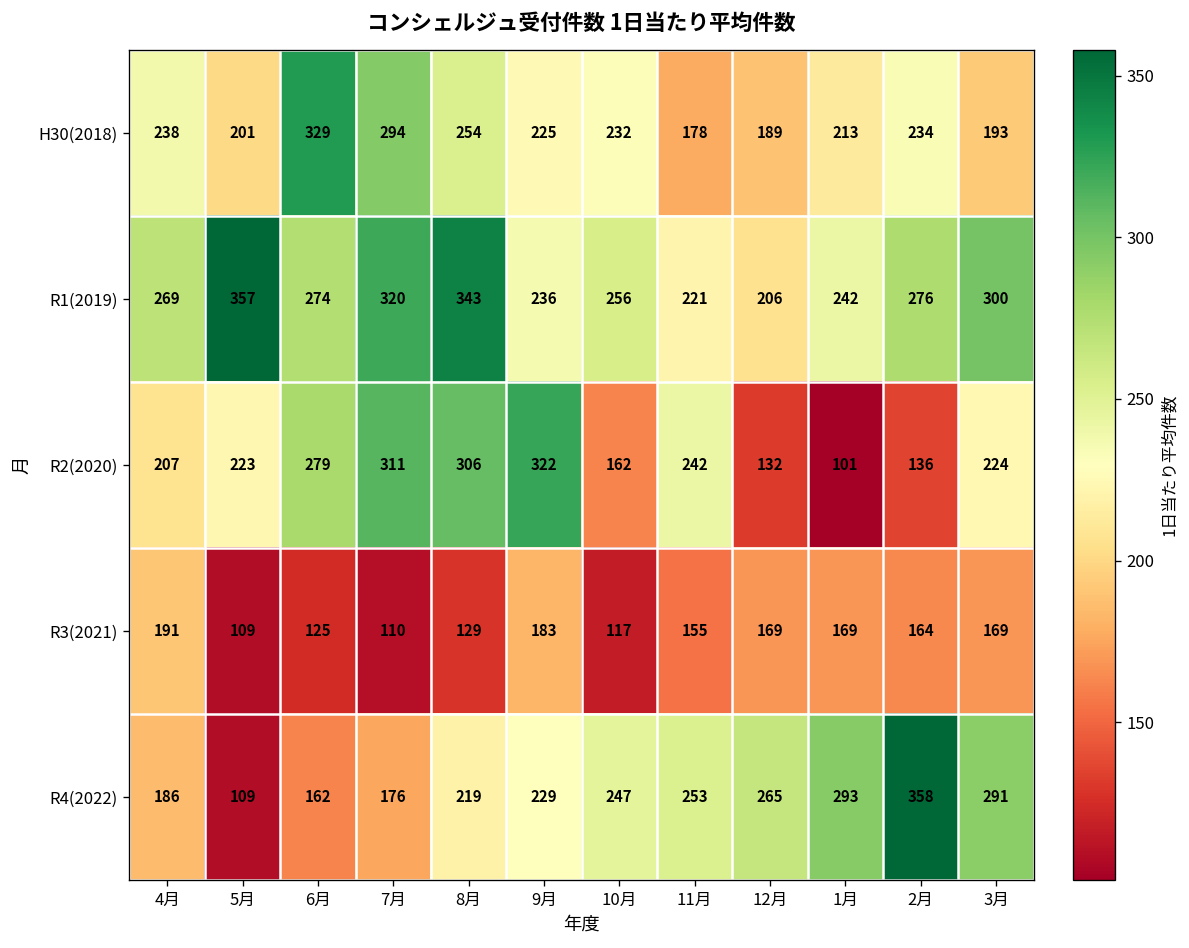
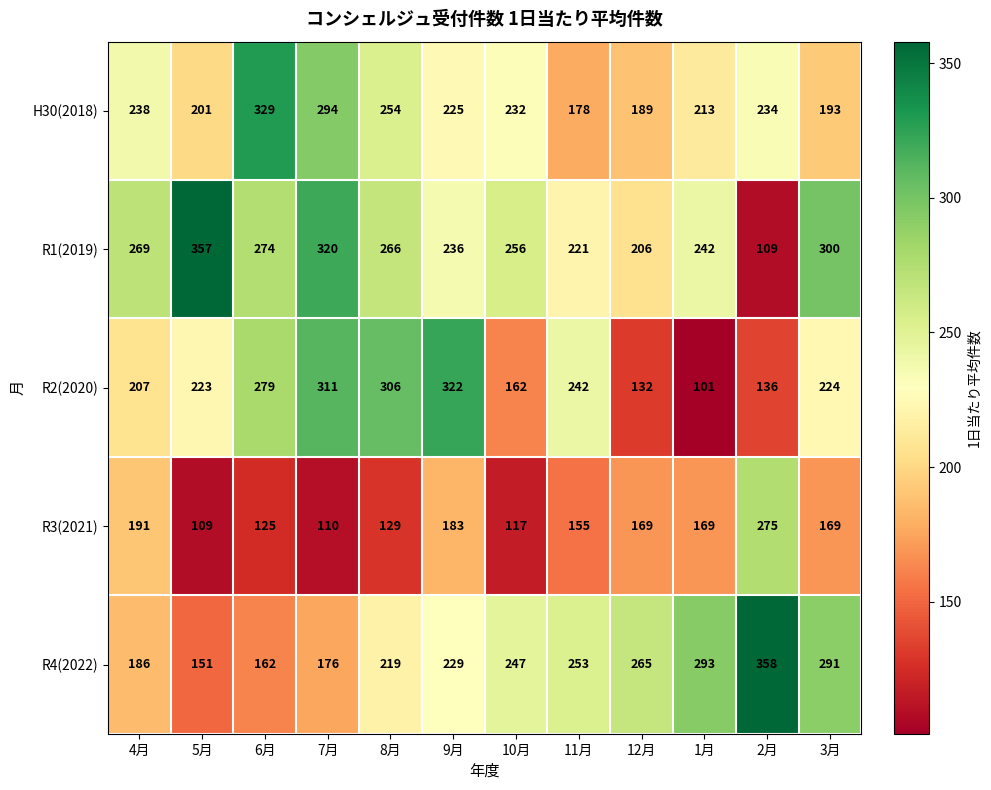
  {
    "H30(2018)": {
      "4月": 238,
      "5月": 201,
      "6月": 329,
      "7月": 294,
      "8月": 254,
      "9月": 225,
      "10月": 232,
      "11月": 178,
      "12月": 189,
      "1月": 213,
      "2月": 234,
      "3月": 193
    },
    "R1(2019)": {
      "4月": 269,
      "5月": 357,
      "6月": 274,
      "7月": 320,
-     "8月": 343,
+     "8月": 266,
      "9月": 236,
      "10月": 256,
      "11月": 221,
      "12月": 206,
      "1月": 242,
-     "2月": 276,
+     "2月": 109,
      "3月": 300
    },
    "R2(2020)": {
      "4月": 207,
      "5月": 223,
      "6月": 279,
      "7月": 311,
      "8月": 306,
      "9月": 322,
      "10月": 162,
      "11月": 242,
      "12月": 132,
      "1月": 101,
      "2月": 136,
      "3月": 224
    },
    "R3(2021)": {
      "4月": 191,
      "5月": 109,
      "6月": 125,
      "7月": 110,
      "8月": 129,
      "9月": 183,
      "10月": 117,
      "11月": 155,
      "12月": 169,
      "1月": 169,
-     "2月": 164,
+     "2月": 275,
      "3月": 169
    },
    "R4(2022)": {
      "4月": 186,
-     "5月": 109,
+     "5月": 151,
      "6月": 162,
      "7月": 176,
      "8月": 219,
      "9月": 229,
      "10月": 247,
      "11月": 253,
      "12月": 265,
      "1月": 293,
      "2月": 358,
      "3月": 291
    }
  }
